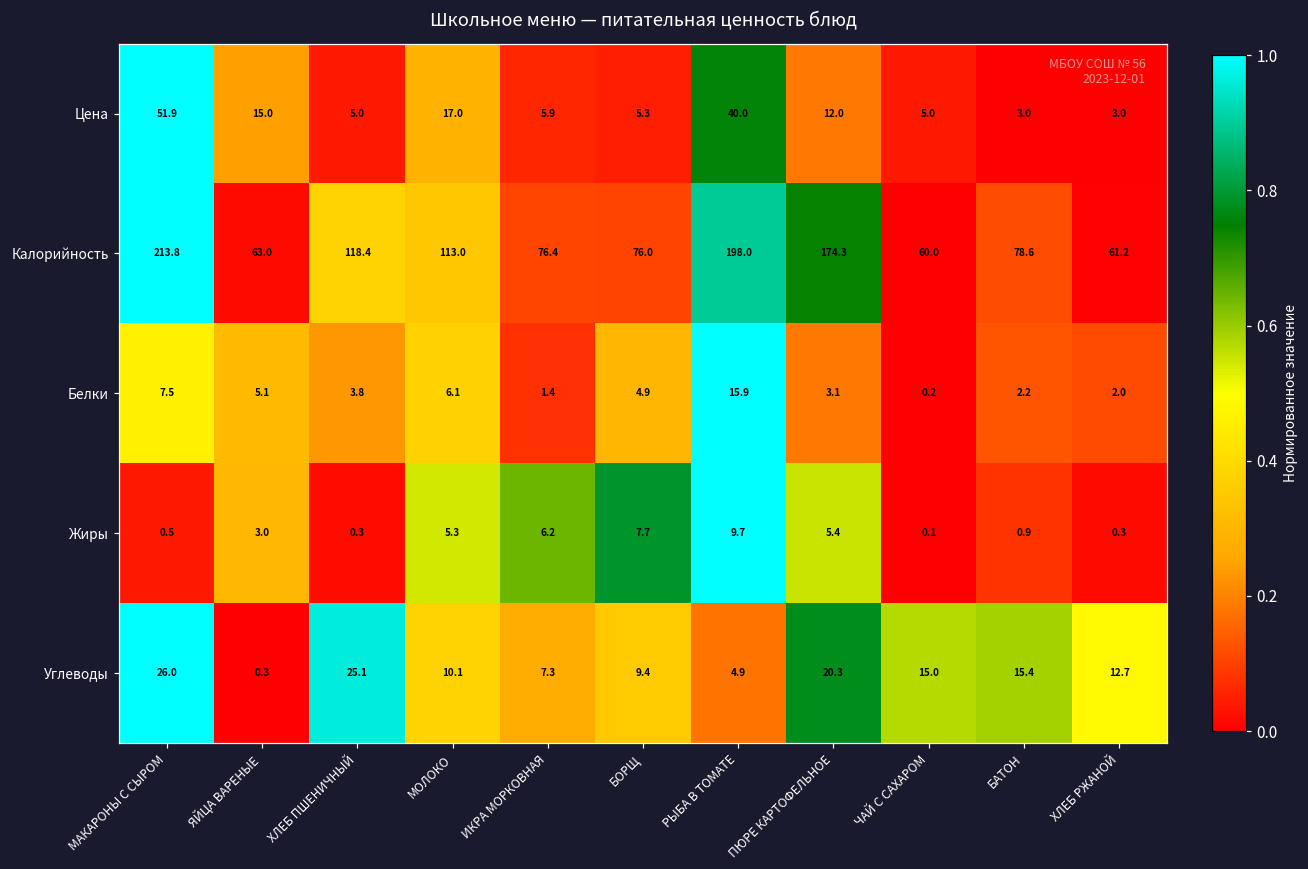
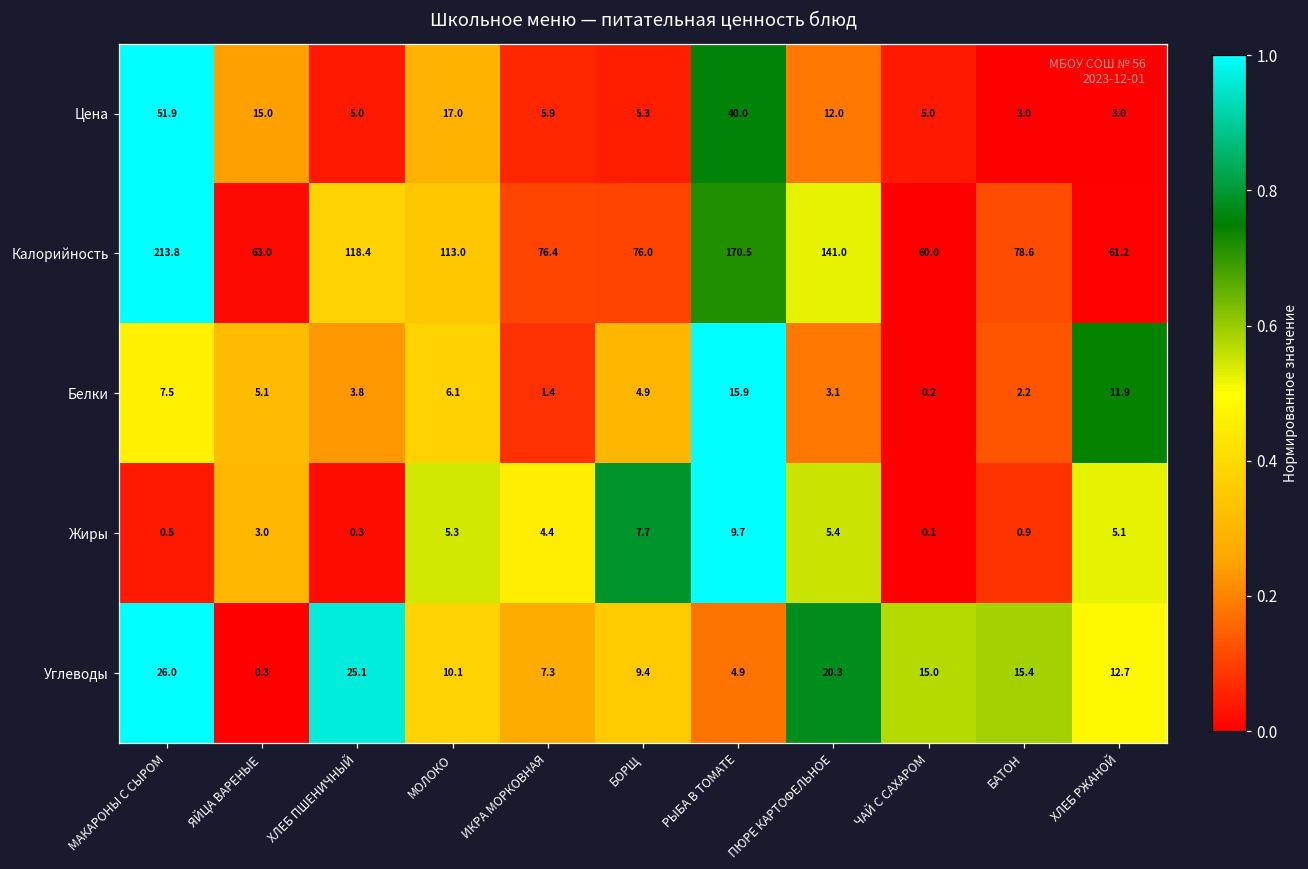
  {
    "Цена": {
      "МАКАРОНЫ С СЫРОМ": 51.9,
      "ЯЙЦА ВАРЕНЫЕ": 15.0,
      "ХЛЕБ ПШЕНИЧНЫЙ": 5.0,
      "МОЛОКО": 17.0,
      "ИКРА МОРКОВНАЯ": 5.9,
      "БОРЩ": 5.3,
      "РЫБА В ТОМАТЕ": 40.0,
      "ПЮРЕ КАРТОФЕЛЬНОЕ": 12.0,
      "ЧАЙ С САХАРОМ": 5.0,
      "БАТОН": 3.0
    },
    "Калорийность": {
      "МАКАРОНЫ С СЫРОМ": 213.8,
      "ЯЙЦА ВАРЕНЫЕ": 63.0,
      "ХЛЕБ ПШЕНИЧНЫЙ": 118.4,
      "МОЛОКО": 113.0,
      "ИКРА МОРКОВНАЯ": 76.4,
      "БОРЩ": 76.0,
-     "РЫБА В ТОМАТЕ": 198.0,
-     "ПЮРЕ КАРТОФЕЛЬНОЕ": 174.3,
+     "РЫБА В ТОМАТЕ": 170.5,
+     "ПЮРЕ КАРТОФЕЛЬНОЕ": 141.0,
      "ЧАЙ С САХАРОМ": 60.0,
      "БАТОН": 78.6,
      "ХЛЕБ РЖАНОЙ": 61.2
    },
    "Белки": {
      "МАКАРОНЫ С СЫРОМ": 7.5,
      "ЯЙЦА ВАРЕНЫЕ": 5.1,
      "ХЛЕБ ПШЕНИЧНЫЙ": 3.8,
      "МОЛОКО": 6.1,
      "ИКРА МОРКОВНАЯ": 1.4,
      "БОРЩ": 4.9,
      "РЫБА В ТОМАТЕ": 15.9,
      "ПЮРЕ КАРТОФЕЛЬНОЕ": 3.1,
      "ЧАЙ С САХАРОМ": 0.2,
      "БАТОН": 2.2,
-     "ХЛЕБ РЖАНОЙ": 2.0
+     "ХЛЕБ РЖАНОЙ": 11.9
    },
    "Жиры": {
      "МАКАРОНЫ С СЫРОМ": 0.5,
      "ЯЙЦА ВАРЕНЫЕ": 3.0,
      "ХЛЕБ ПШЕНИЧНЫЙ": 0.3,
      "МОЛОКО": 5.3,
-     "ИКРА МОРКОВНАЯ": 6.2,
+     "ИКРА МОРКОВНАЯ": 4.4,
      "БОРЩ": 7.7,
      "РЫБА В ТОМАТЕ": 9.7,
      "ПЮРЕ КАРТОФЕЛЬНОЕ": 5.4,
      "ЧАЙ С САХАРОМ": 0.1,
      "БАТОН": 0.9,
-     "ХЛЕБ РЖАНОЙ": 0.3
+     "ХЛЕБ РЖАНОЙ": 5.1
    },
    "Углеводы": {
      "МАКАРОНЫ С СЫРОМ": 26.0,
      "ЯЙЦА ВАРЕНЫЕ": 0.3,
      "ХЛЕБ ПШЕНИЧНЫЙ": 25.1,
      "МОЛОКО": 10.1,
      "ИКРА МОРКОВНАЯ": 7.3,
      "БОРЩ": 9.4,
      "РЫБА В ТОМАТЕ": 4.9,
      "ПЮРЕ КАРТОФЕЛЬНОЕ": 20.3,
      "ЧАЙ С САХАРОМ": 15.0,
      "БАТОН": 15.4,
      "ХЛЕБ РЖАНОЙ": 12.7
    }
  }
